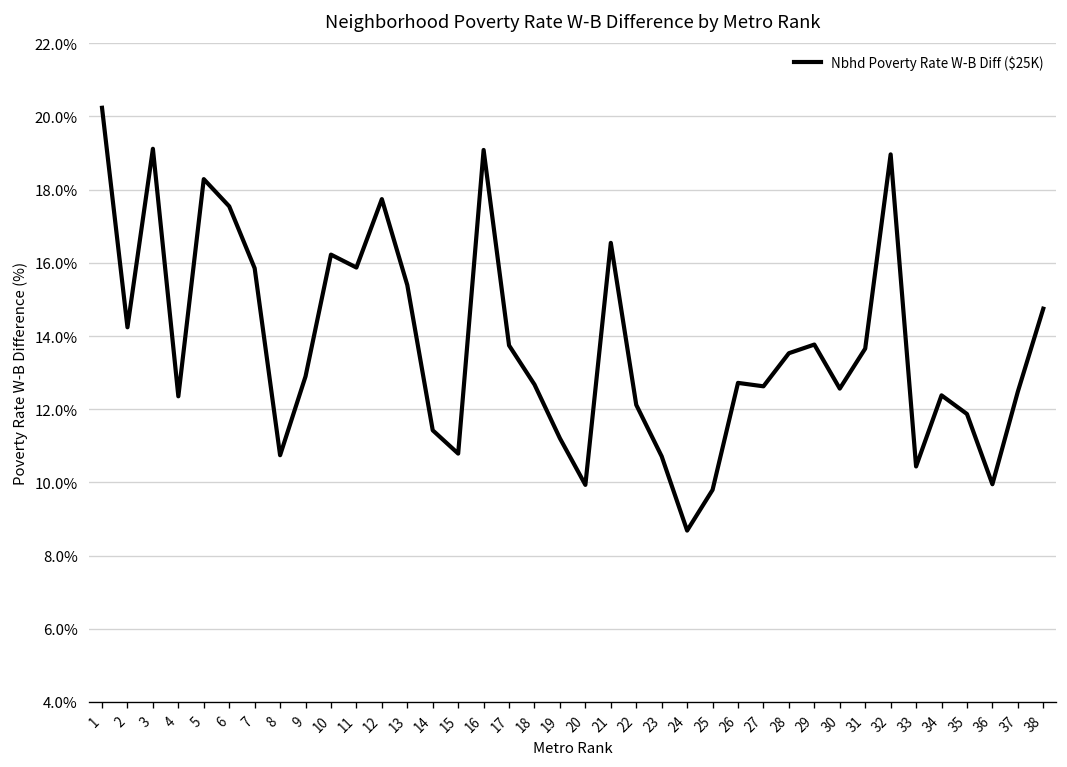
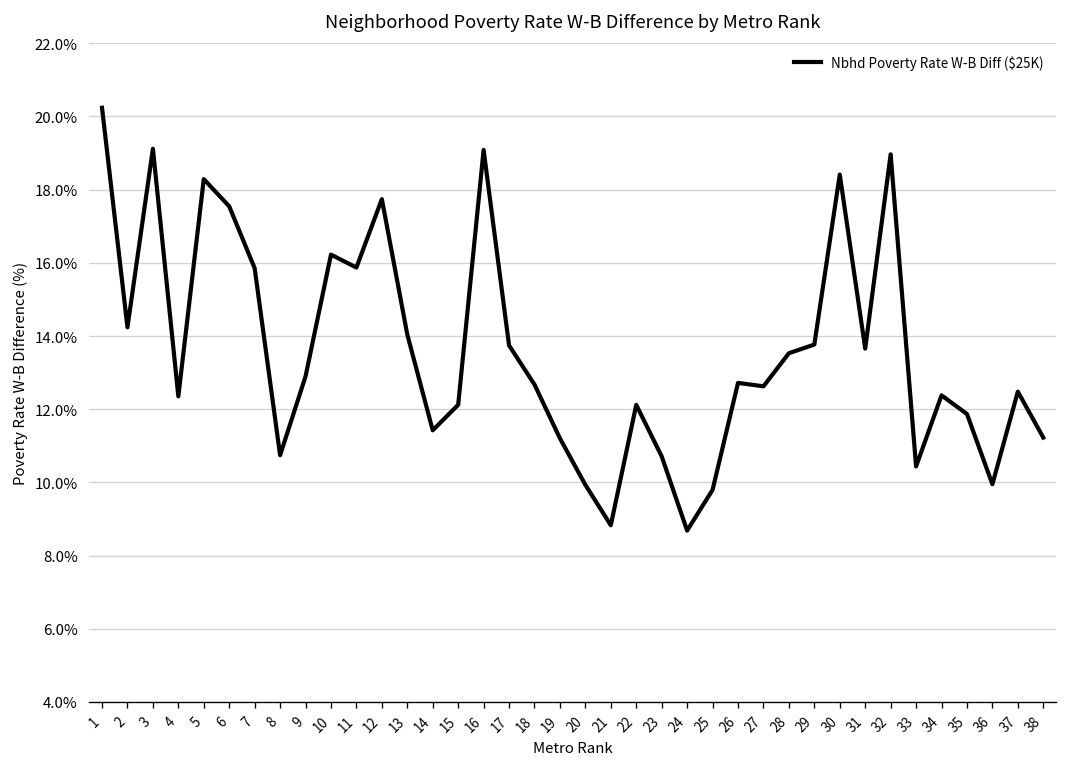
  {
    "1": "20.2%",
    "2": "14.2%",
    "3": "19.1%",
    "4": "12.4%",
    "5": "18.3%",
    "6": "17.5%",
    "7": "15.9%",
    "8": "10.7%",
    "9": "12.9%",
    "10": "16.2%",
    "11": "15.9%",
    "12": "17.7%",
-   "13": "15.4%",
+   "13": "14.0%",
    "14": "11.4%",
-   "15": "10.8%",
+   "15": "12.1%",
    "16": "19.1%",
    "17": "13.7%",
    "18": "12.7%",
    "19": "11.2%",
    "20": "9.9%",
-   "21": "16.5%",
+   "21": "8.8%",
    "22": "12.1%",
    "23": "10.7%",
    "24": "8.7%",
    "25": "9.8%",
    "26": "12.7%",
    "27": "12.6%",
    "28": "13.5%",
    "29": "13.8%",
-   "30": "12.6%",
+   "30": "18.4%",
    "31": "13.7%",
    "32": "19.0%",
    "33": "10.4%",
    "34": "12.4%",
    "35": "11.9%",
    "36": "9.9%",
    "37": "12.5%",
-   "38": "14.7%"
+   "38": "11.2%"
  }
